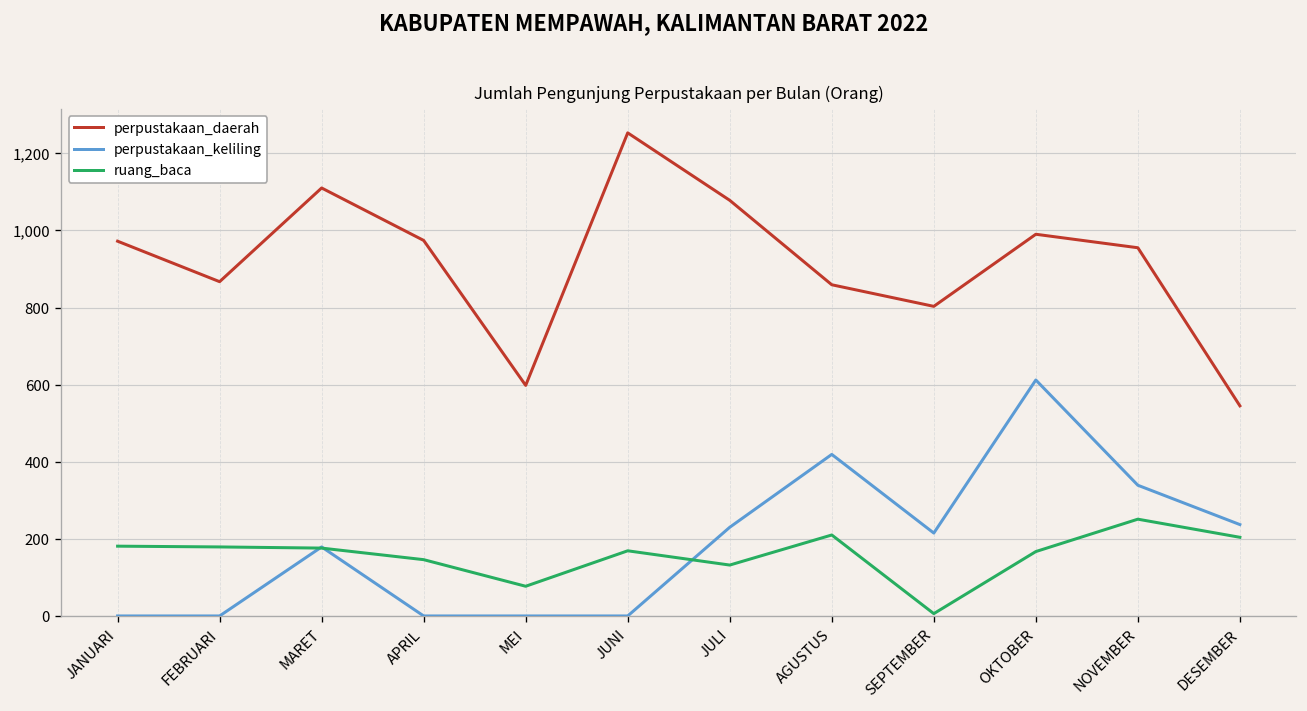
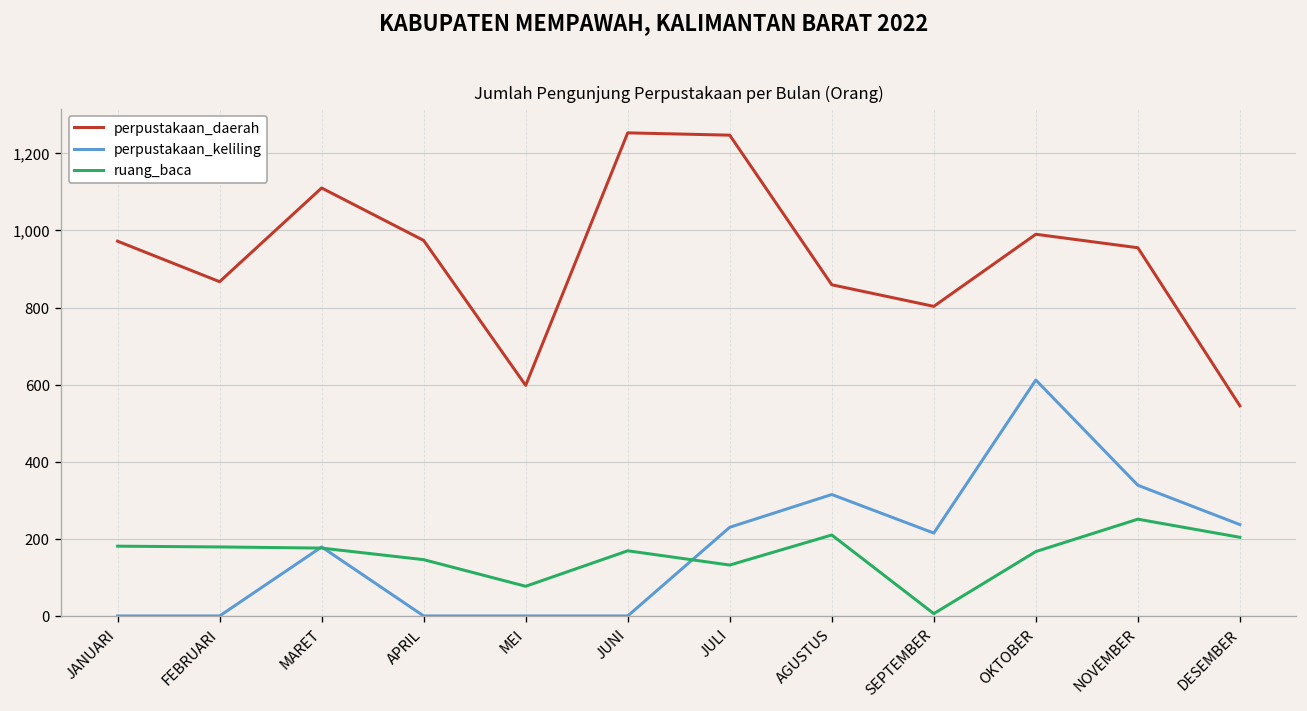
  {
    "perpustakaan_daerah": {
      "JANUARI": "970",
      "FEBRUARI": "870",
      "MARET": "1,110",
      "APRIL": "970",
      "MEI": "600",
      "JUNI": "1,250",
-     "JULI": "1,080",
+     "JULI": "1,250",
      "AGUSTUS": "860",
      "SEPTEMBER": "800",
      "OKTOBER": "990",
      "NOVEMBER": "960",
      "DESEMBER": "550"
    },
    "perpustakaan_keliling": {
      "JANUARI": "0",
      "FEBRUARI": "0",
      "APRIL": "0",
      "MEI": "0",
      "JUNI": "0",
      "JULI": "230",
-     "AGUSTUS": "420",
+     "AGUSTUS": "320",
      "SEPTEMBER": "220",
      "OKTOBER": "610",
      "NOVEMBER": "340",
      "DESEMBER": "240"
    },
    "ruang_baca": {
      "JANUARI": "180",
      "FEBRUARI": "180",
      "APRIL": "150",
      "MEI": "80",
      "JUNI": "170",
      "JULI": "130",
      "AGUSTUS": "210",
      "SEPTEMBER": "10",
      "OKTOBER": "170",
      "NOVEMBER": "250",
      "DESEMBER": "200"
    }
  }
